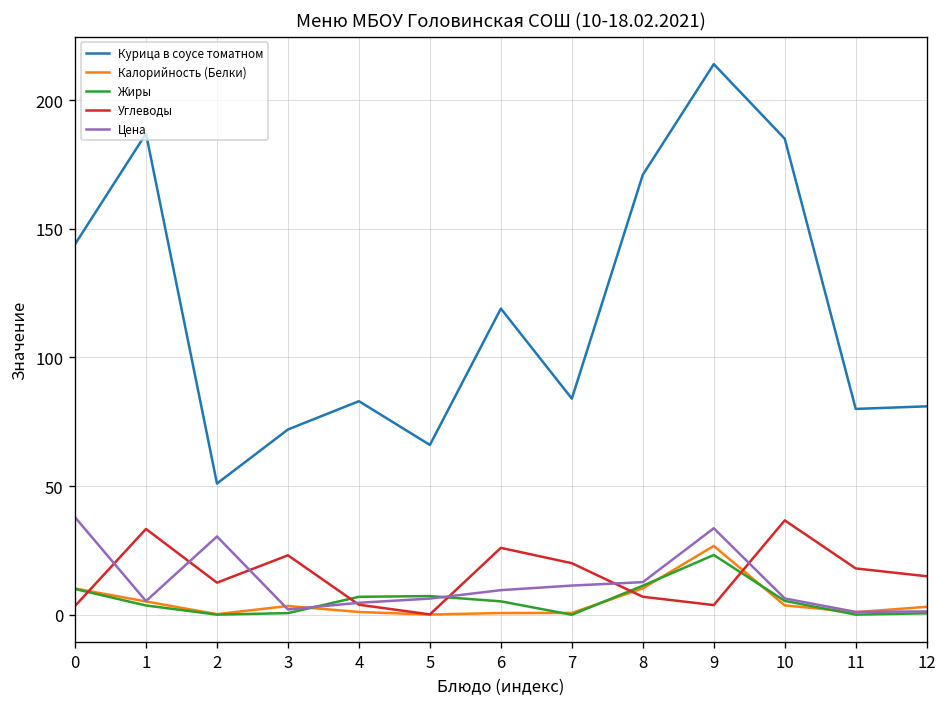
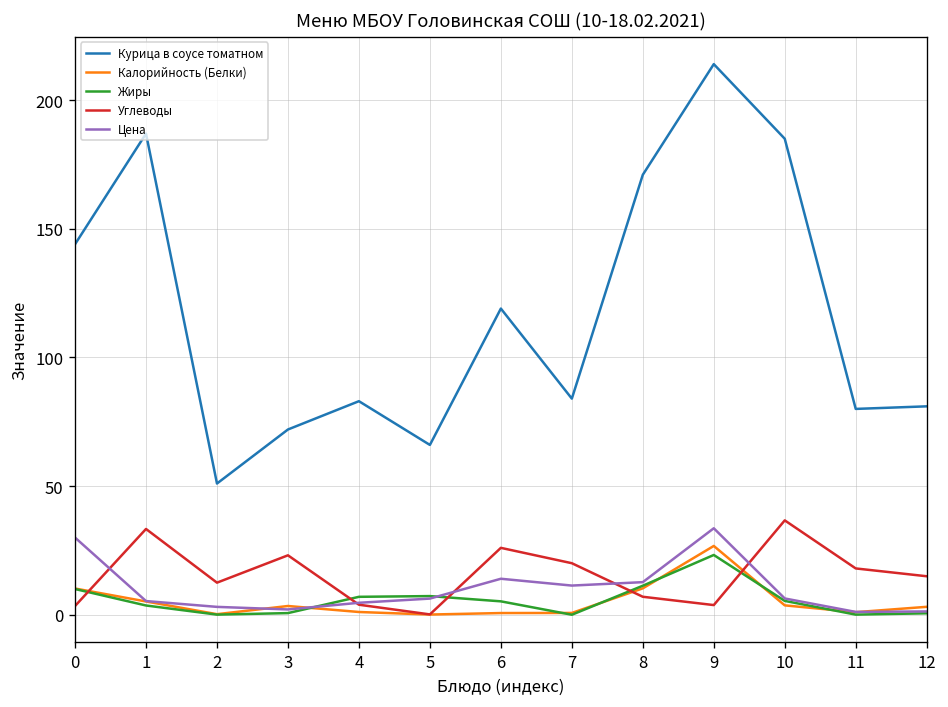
  {
    "Курица в соусе томатном": {
      "0": 144,
      "2": 51,
      "3": 72,
      "4": 83,
      "5": 66,
      "6": 119,
      "7": 84,
      "8": 171,
      "9": 214,
      "10": 185,
      "11": 80,
      "12": 81
    },
    "Калорийность (Белки)": {
      "3": 3,
      "4": 1,
      "6": 1,
      "9": 27,
      "10": 4,
      "12": 3
    },
    "Жиры": {
      "1": 4,
      "3": 1,
      "4": 7,
      "6": 5,
      "9": 23
    },
    "Углеводы": {
      "0": 3,
      "1": 33,
      "2": 12,
      "3": 23,
      "6": 26,
      "7": 20,
      "8": 7,
      "9": 4,
      "10": 37,
      "11": 18,
      "12": 15
    },
    "Цена": {
-     "0": 38,
-     "2": 30,
+     "0": 30,
+     "2": 3,
      "3": 2,
-     "6": 10,
+     "6": 14,
      "7": 11,
      "8": 13,
      "9": 34
    }
  }
